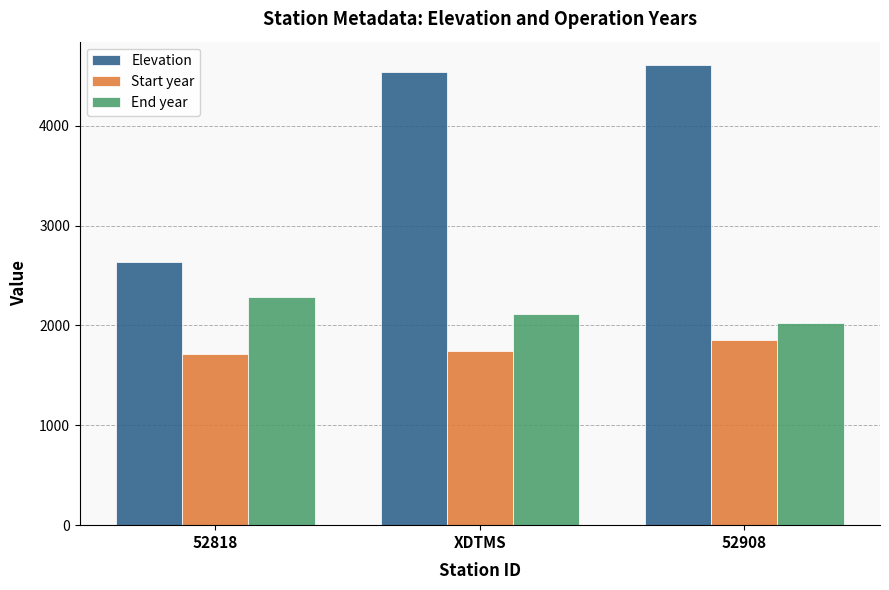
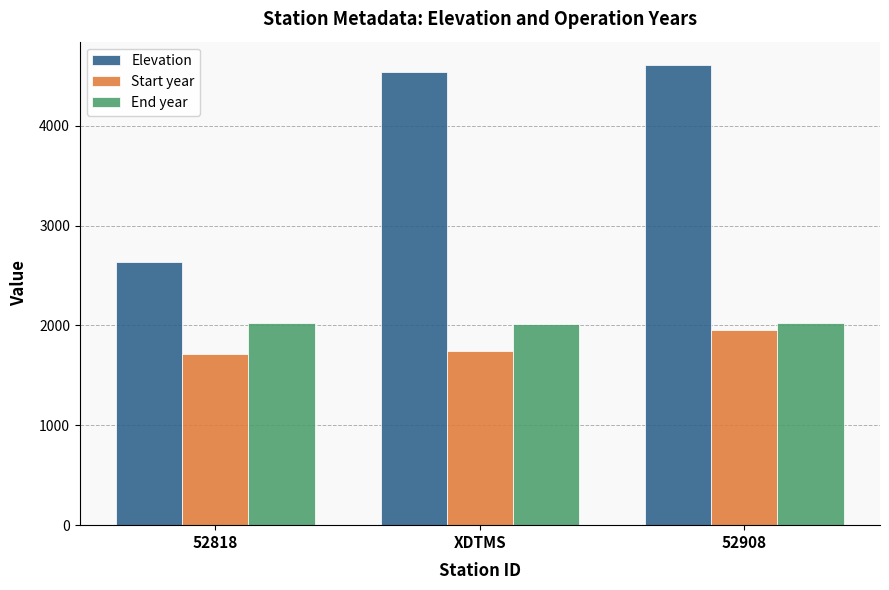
  {
    "Elevation": {
      "52818": 2600,
      "XDTMS": 4500,
      "52908": 4600
    },
    "Start year": {
      "52818": 1700,
      "XDTMS": 1700,
-     "52908": 1900
+     "52908": 2000
    },
    "End year": {
-     "52818": 2300,
-     "XDTMS": 2100,
+     "52818": 2000,
+     "XDTMS": 2000,
      "52908": 2000
    }
  }
